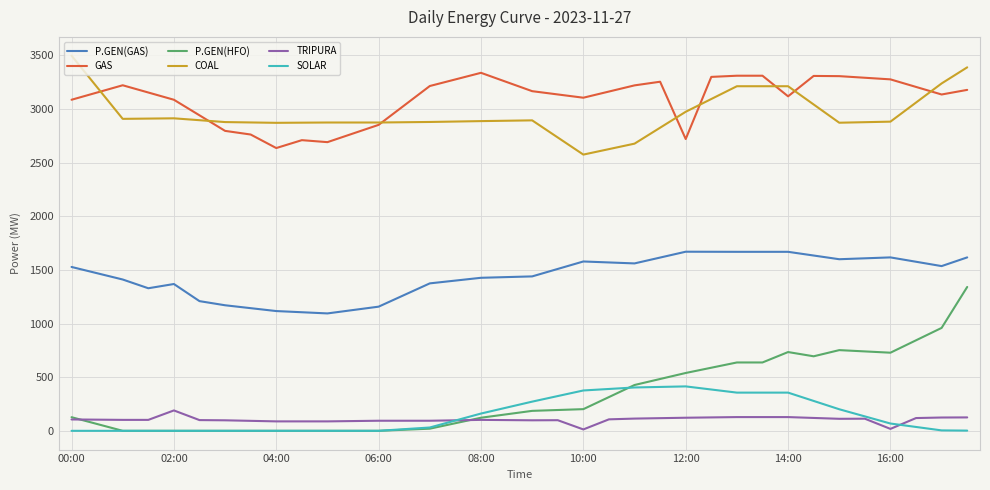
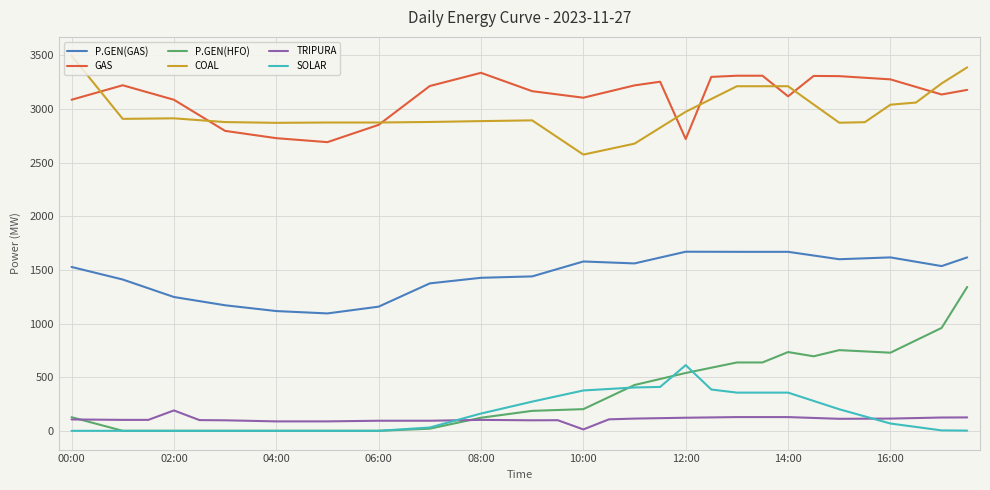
  {
    "P.GEN(GAS)": {
      "00:00": 1530,
-     "02:00": 1370,
+     "02:00": 1250,
      "04:00": 1120,
      "06:00": 1160,
      "08:00": 1430,
      "10:00": 1580,
      "12:00": 1670,
      "14:00": 1670,
      "16:00": 1620
    },
    "GAS": {
      "00:00": 3090,
      "02:00": 3090,
-     "04:00": 2640,
+     "04:00": 2730,
      "08:00": 3340,
      "10:00": 3100,
      "12:00": 2720,
      "14:00": 3120,
      "16:00": 3280
    },
    "P.GEN(HFO)": {
      "10:00": 200,
      "12:00": 540,
      "14:00": 730,
      "16:00": 730
    },
    "COAL": {
      "02:00": 2910,
      "04:00": 2870,
      "08:00": 2890,
      "10:00": 2570,
      "12:00": 2970,
      "14:00": 3210,
-     "16:00": 2880
+     "16:00": 3040
    },
    "TRIPURA": {
      "02:00": 190,
      "04:00": 90,
      "06:00": 90,
      "10:00": 10,
      "12:00": 120,
      "14:00": 130,
-     "16:00": 20
+     "16:00": 110
    },
    "SOLAR": {
      "00:00": 0,
      "08:00": 160,
      "10:00": 380,
-     "12:00": 410,
+     "12:00": 610,
      "14:00": 360,
      "16:00": 70
    }
  }
